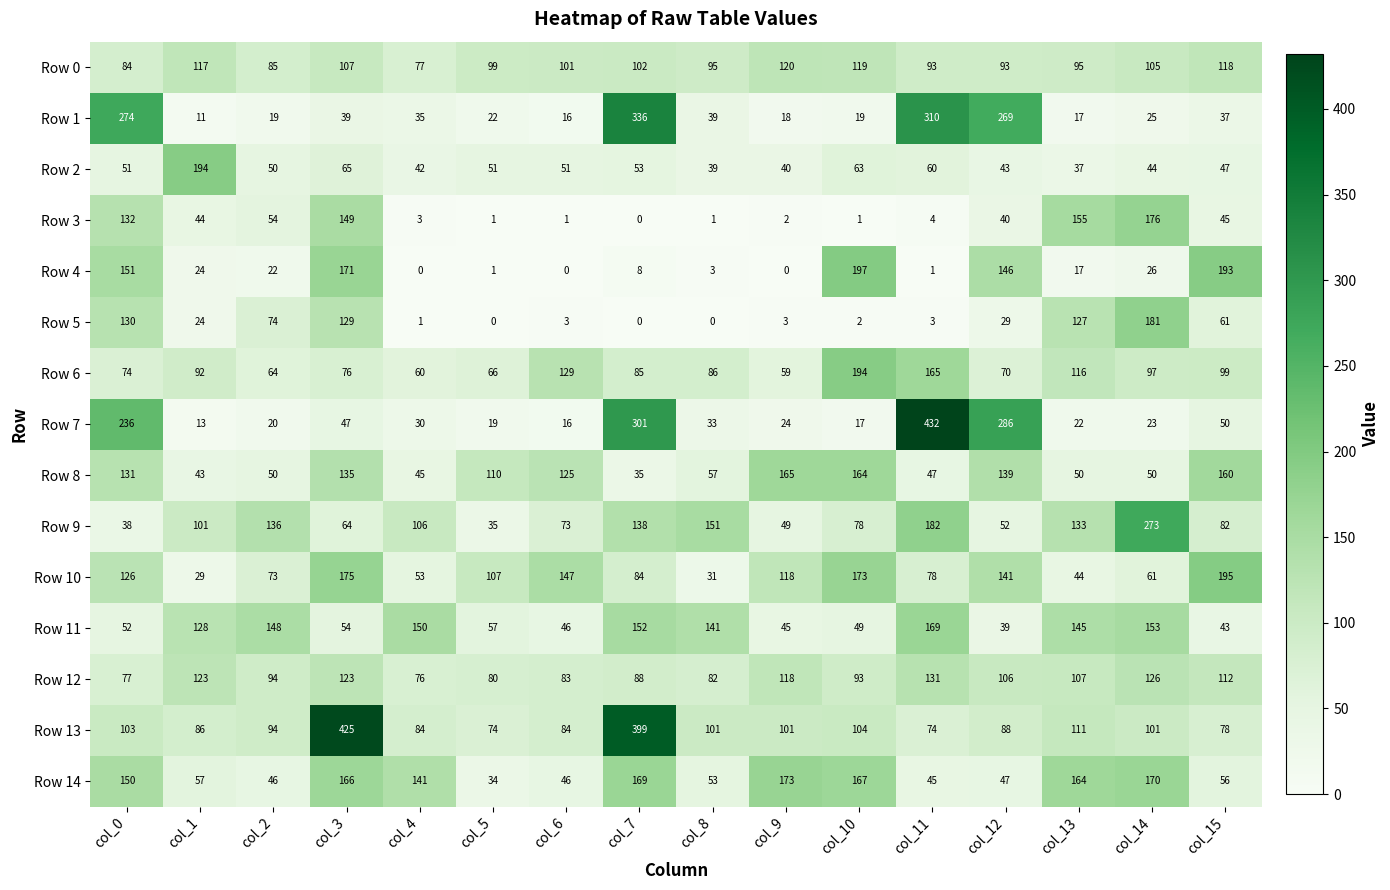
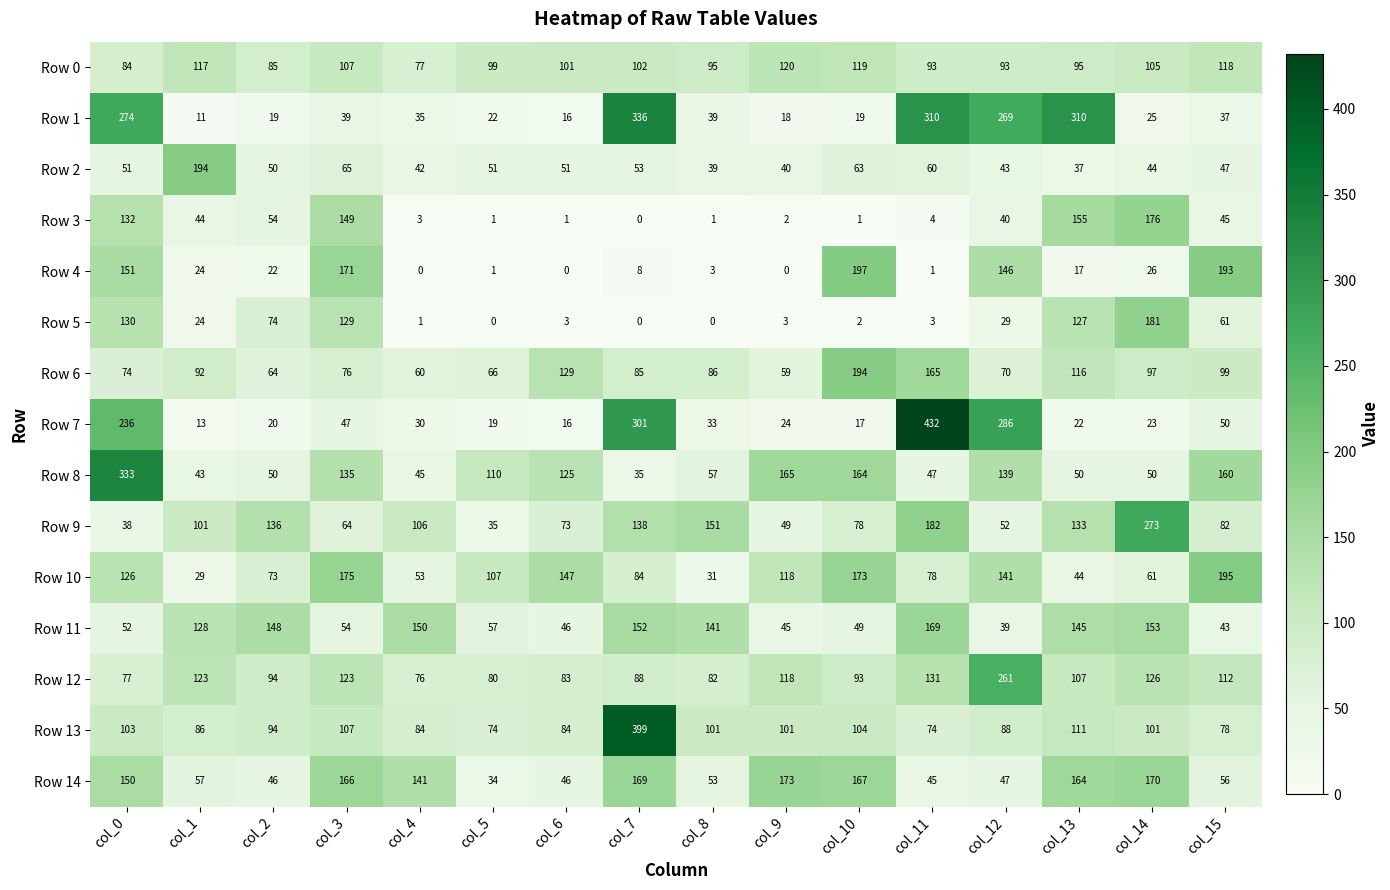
  {
    "Row 1": {
      "col_0": 274,
      "col_1": 11,
      "col_2": 19,
      "col_3": 39,
      "col_4": 35,
      "col_5": 22,
      "col_6": 16,
      "col_7": 336,
      "col_8": 39,
      "col_9": 18,
      "col_10": 19,
      "col_11": 310,
      "col_12": 269,
-     "col_13": 17,
+     "col_13": 310,
      "col_14": 25,
      "col_15": 37
    },
    "Row 8": {
-     "col_0": 131,
+     "col_0": 333,
      "col_1": 43,
      "col_2": 50,
      "col_3": 135,
      "col_4": 45,
      "col_5": 110,
      "col_6": 125,
      "col_7": 35,
      "col_8": 57,
      "col_9": 165,
      "col_10": 164,
      "col_11": 47,
      "col_12": 139,
      "col_13": 50,
      "col_14": 50,
      "col_15": 160
    },
    "Row 12": {
      "col_0": 77,
      "col_1": 123,
      "col_2": 94,
      "col_3": 123,
      "col_4": 76,
      "col_5": 80,
      "col_6": 83,
      "col_7": 88,
      "col_8": 82,
      "col_9": 118,
      "col_10": 93,
      "col_11": 131,
-     "col_12": 106,
+     "col_12": 261,
      "col_13": 107,
      "col_14": 126,
      "col_15": 112
    },
    "Row 13": {
      "col_0": 103,
      "col_1": 86,
      "col_2": 94,
-     "col_3": 425,
+     "col_3": 107,
      "col_4": 84,
      "col_5": 74,
      "col_6": 84,
      "col_7": 399,
      "col_8": 101,
      "col_9": 101,
      "col_10": 104,
      "col_11": 74,
      "col_12": 88,
      "col_13": 111,
      "col_14": 101,
      "col_15": 78
    }
  }
